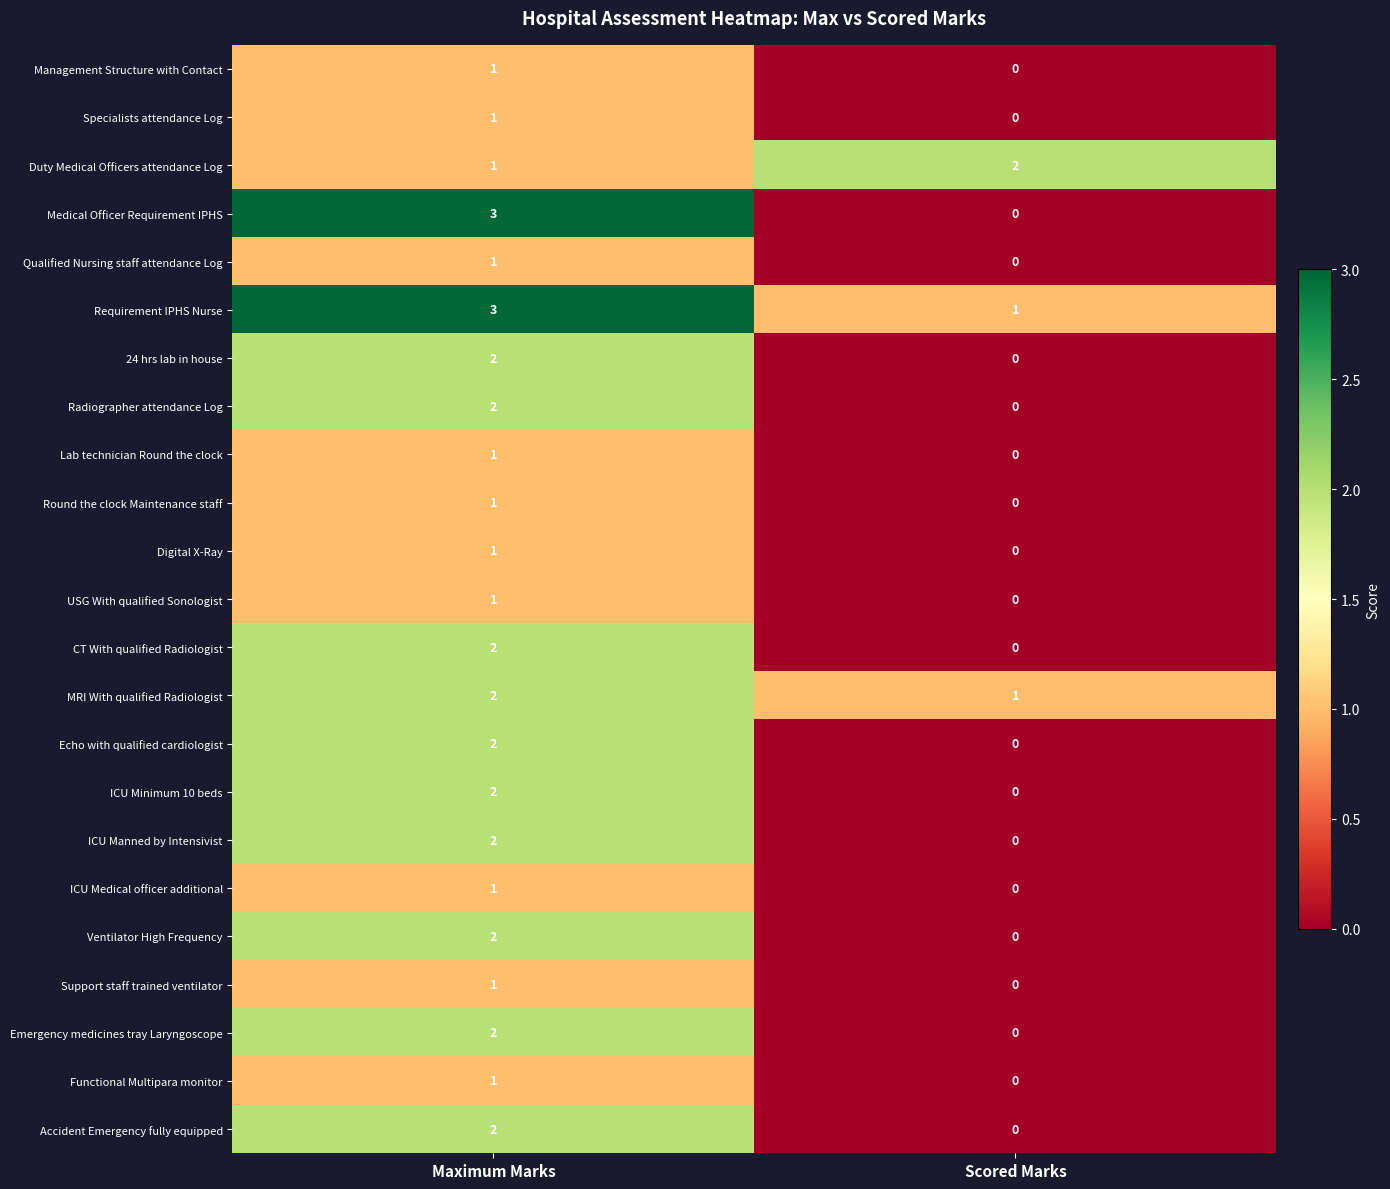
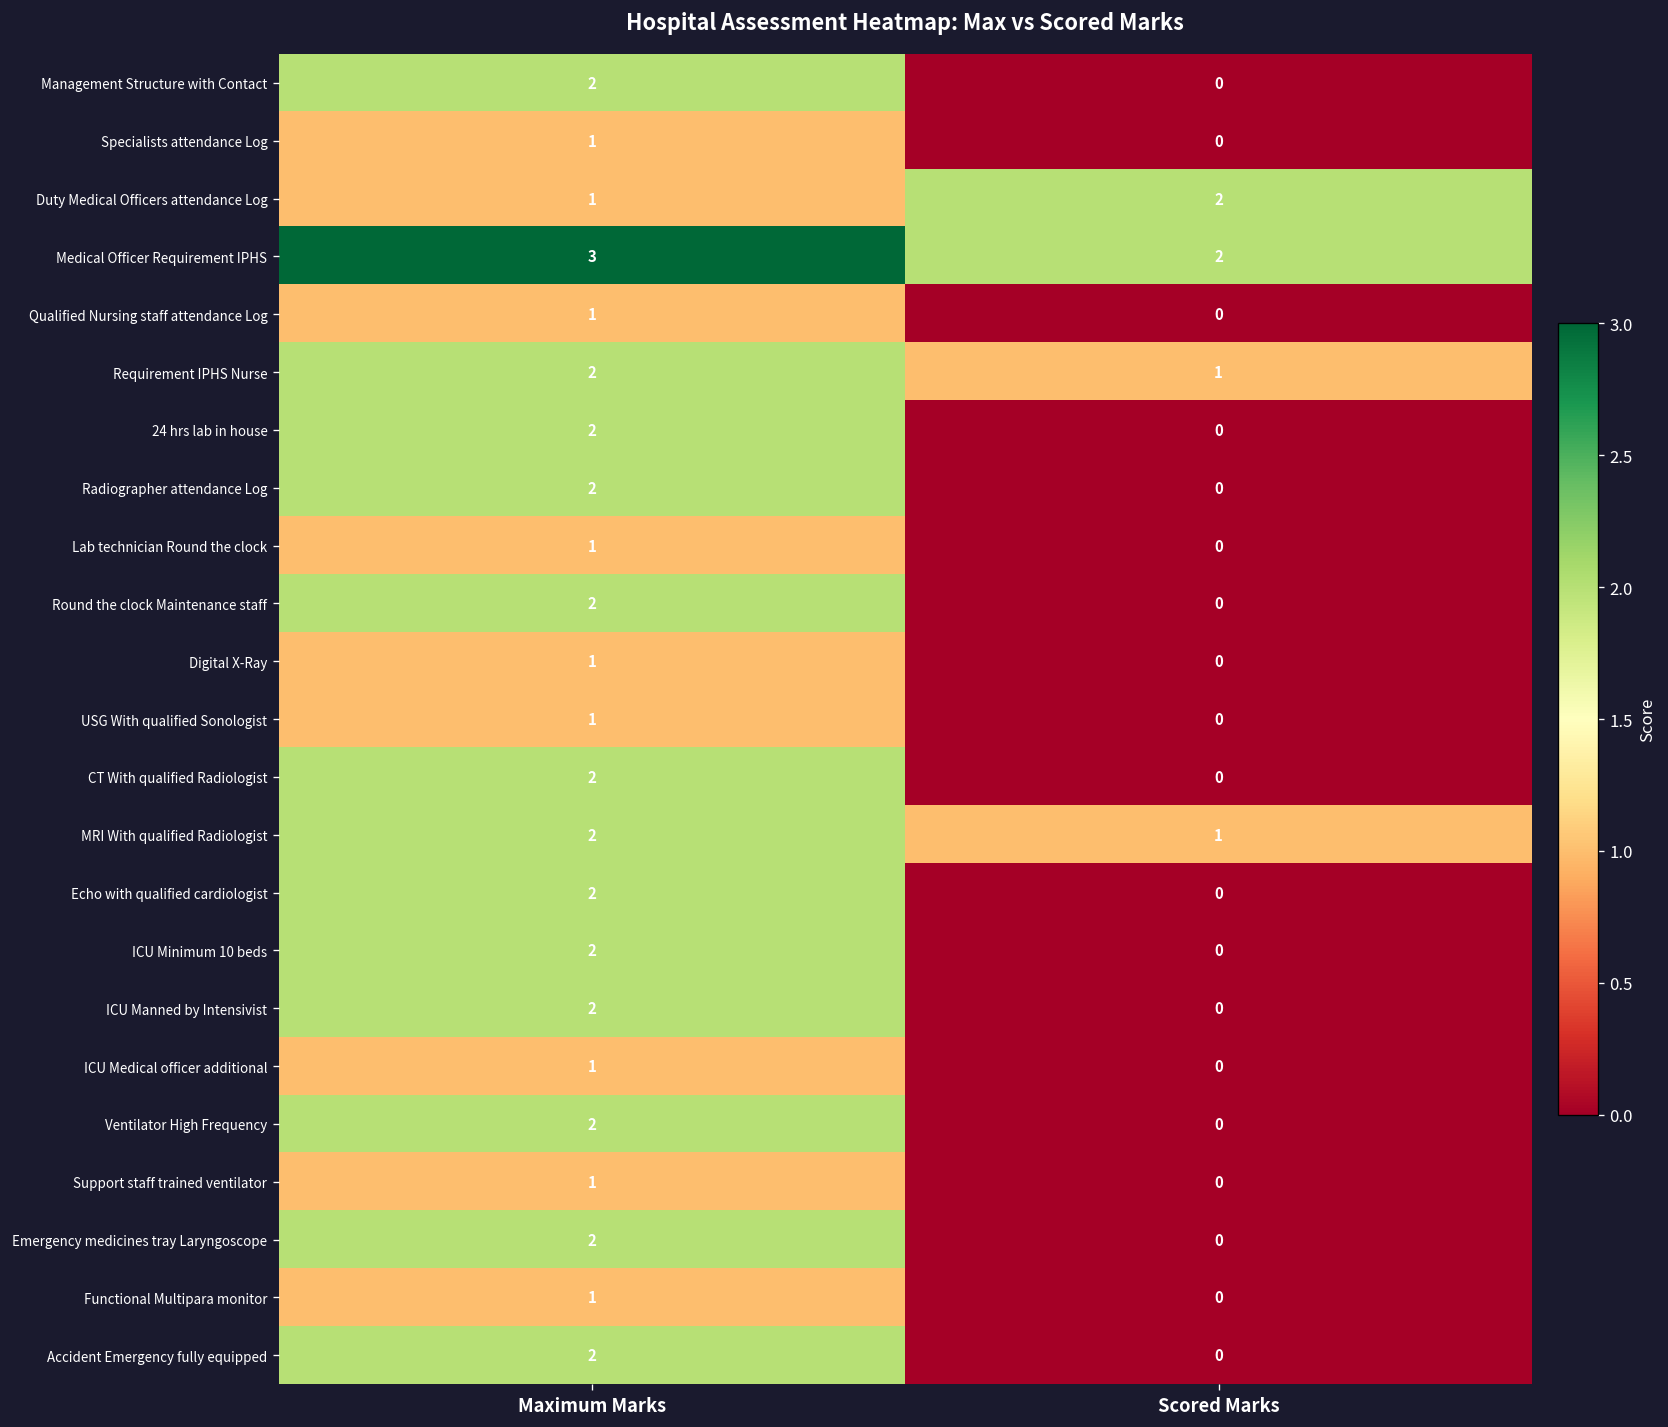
  {
    "Management Structure with Contact": {
-     "Maximum Marks": 1,
+     "Maximum Marks": 2,
      "Scored Marks": 0
    },
    "Specialists attendance Log": {
      "Maximum Marks": 1,
      "Scored Marks": 0
    },
    "Duty Medical Officers attendance Log": {
      "Maximum Marks": 1,
      "Scored Marks": 2
    },
    "Medical Officer Requirement IPHS": {
      "Maximum Marks": 3,
-     "Scored Marks": 0
+     "Scored Marks": 2
    },
    "Qualified Nursing staff attendance Log": {
      "Maximum Marks": 1,
      "Scored Marks": 0
    },
    "Requirement IPHS Nurse": {
-     "Maximum Marks": 3,
+     "Maximum Marks": 2,
      "Scored Marks": 1
    },
    "24 hrs lab in house": {
      "Maximum Marks": 2,
      "Scored Marks": 0
    },
    "Radiographer attendance Log": {
      "Maximum Marks": 2,
      "Scored Marks": 0
    },
    "Lab technician Round the clock": {
      "Maximum Marks": 1,
      "Scored Marks": 0
    },
    "Round the clock Maintenance staff": {
-     "Maximum Marks": 1,
+     "Maximum Marks": 2,
      "Scored Marks": 0
    },
    "Digital X-Ray": {
      "Maximum Marks": 1,
      "Scored Marks": 0
    },
    "USG With qualified Sonologist": {
      "Maximum Marks": 1,
      "Scored Marks": 0
    },
    "CT With qualified Radiologist": {
      "Maximum Marks": 2,
      "Scored Marks": 0
    },
    "MRI With qualified Radiologist": {
      "Maximum Marks": 2,
      "Scored Marks": 1
    },
    "Echo with qualified cardiologist": {
      "Maximum Marks": 2,
      "Scored Marks": 0
    },
    "ICU Minimum 10 beds": {
      "Maximum Marks": 2,
      "Scored Marks": 0
    },
    "ICU Manned by Intensivist": {
      "Maximum Marks": 2,
      "Scored Marks": 0
    },
    "ICU Medical officer additional": {
      "Maximum Marks": 1,
      "Scored Marks": 0
    },
    "Ventilator High Frequency": {
      "Maximum Marks": 2,
      "Scored Marks": 0
    },
    "Support staff trained ventilator": {
      "Maximum Marks": 1,
      "Scored Marks": 0
    },
    "Emergency medicines tray Laryngoscope": {
      "Maximum Marks": 2,
      "Scored Marks": 0
    },
    "Functional Multipara monitor": {
      "Maximum Marks": 1,
      "Scored Marks": 0
    },
    "Accident Emergency fully equipped": {
      "Maximum Marks": 2,
      "Scored Marks": 0
    }
  }
